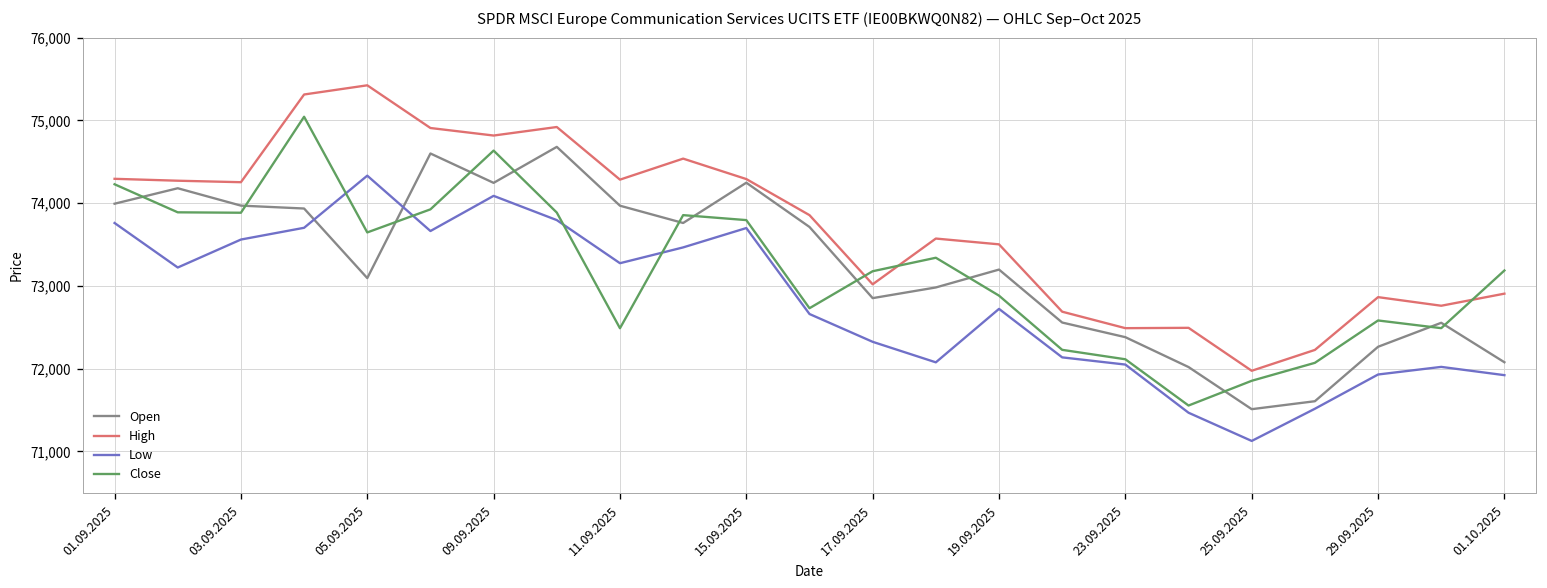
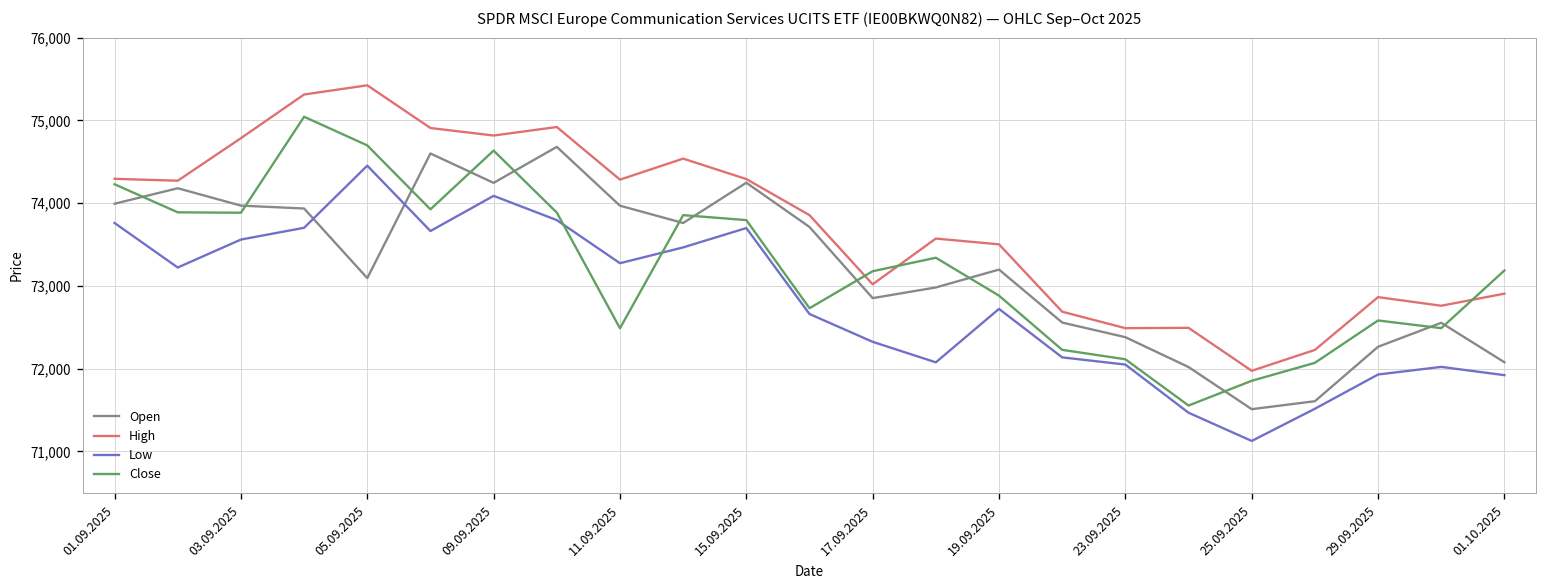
  {
    "Open": {
      "01.09.2025": "74,000",
      "03.09.2025": "74,000",
      "05.09.2025": "73,100",
      "09.09.2025": "74,200",
      "11.09.2025": "74,000",
      "15.09.2025": "74,200",
      "17.09.2025": "72,900",
      "19.09.2025": "73,200",
      "23.09.2025": "72,400",
      "25.09.2025": "71,500",
      "29.09.2025": "72,300",
      "01.10.2025": "72,100"
    },
    "High": {
      "01.09.2025": "74,300",
-     "03.09.2025": "74,300",
+     "03.09.2025": "74,800",
      "05.09.2025": "75,400",
      "09.09.2025": "74,800",
      "11.09.2025": "74,300",
      "15.09.2025": "74,300",
      "17.09.2025": "73,000",
      "19.09.2025": "73,500",
      "23.09.2025": "72,500",
      "25.09.2025": "72,000",
      "29.09.2025": "72,900",
      "01.10.2025": "72,900"
    },
    "Low": {
      "01.09.2025": "73,800",
      "03.09.2025": "73,600",
-     "05.09.2025": "74,300",
+     "05.09.2025": "74,500",
      "09.09.2025": "74,100",
      "11.09.2025": "73,300",
      "15.09.2025": "73,700",
      "17.09.2025": "72,300",
      "19.09.2025": "72,700",
      "23.09.2025": "72,000",
      "25.09.2025": "71,100",
      "29.09.2025": "71,900",
      "01.10.2025": "71,900"
    },
    "Close": {
      "01.09.2025": "74,200",
      "03.09.2025": "73,900",
-     "05.09.2025": "73,600",
+     "05.09.2025": "74,700",
      "09.09.2025": "74,600",
      "11.09.2025": "72,500",
      "15.09.2025": "73,800",
      "17.09.2025": "73,200",
      "19.09.2025": "72,900",
      "23.09.2025": "72,100",
      "25.09.2025": "71,900",
      "29.09.2025": "72,600",
      "01.10.2025": "73,200"
    }
  }
